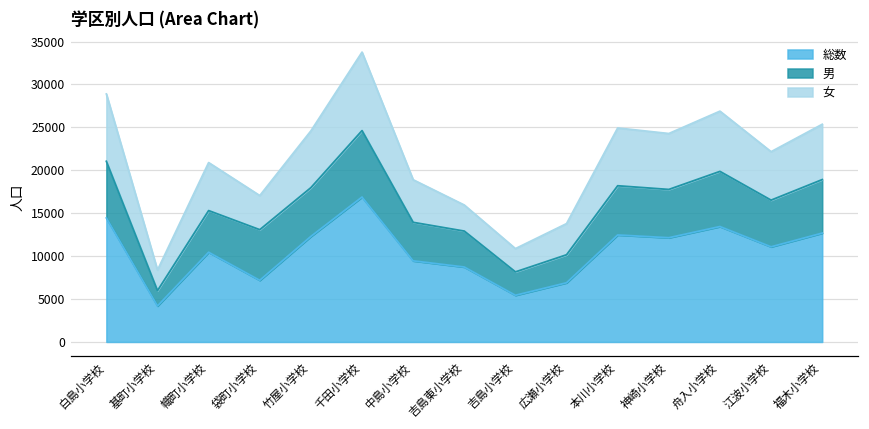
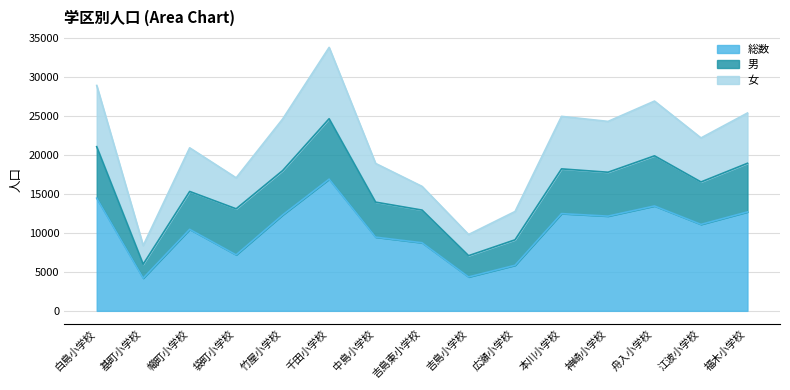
  {
    "総数": {
      "白島小学校": 14000,
      "基町小学校": 4000,
      "幟町小学校": 10000,
      "袋町小学校": 7000,
      "竹屋小学校": 12000,
      "千田小学校": 17000,
      "中島小学校": 9000,
      "吉島東小学校": 9000,
-     "吉島小学校": 5000,
-     "広瀬小学校": 7000,
+     "吉島小学校": 4000,
+     "広瀬小学校": 6000,
      "本川小学校": 12000,
      "神崎小学校": 12000,
      "舟入小学校": 13000,
      "江波小学校": 11000,
      "福木小学校": 13000
    },
    "男": {
      "白島小学校": 7000,
      "基町小学校": 2000,
      "幟町小学校": 5000,
      "袋町小学校": 6000,
      "竹屋小学校": 6000,
      "千田小学校": 8000,
      "中島小学校": 4000,
      "吉島東小学校": 4000,
      "吉島小学校": 3000,
      "広瀬小学校": 3000,
      "本川小学校": 6000,
      "神崎小学校": 6000,
      "舟入小学校": 6000,
      "江波小学校": 5000,
      "福木小学校": 6000
    },
    "女": {
      "白島小学校": 8000,
      "基町小学校": 2000,
      "幟町小学校": 6000,
      "袋町小学校": 4000,
      "竹屋小学校": 7000,
      "千田小学校": 9000,
      "中島小学校": 5000,
      "吉島東小学校": 3000,
      "吉島小学校": 3000,
      "広瀬小学校": 4000,
      "本川小学校": 7000,
      "神崎小学校": 7000,
      "舟入小学校": 7000,
      "江波小学校": 6000,
      "福木小学校": 6000
    }
  }
